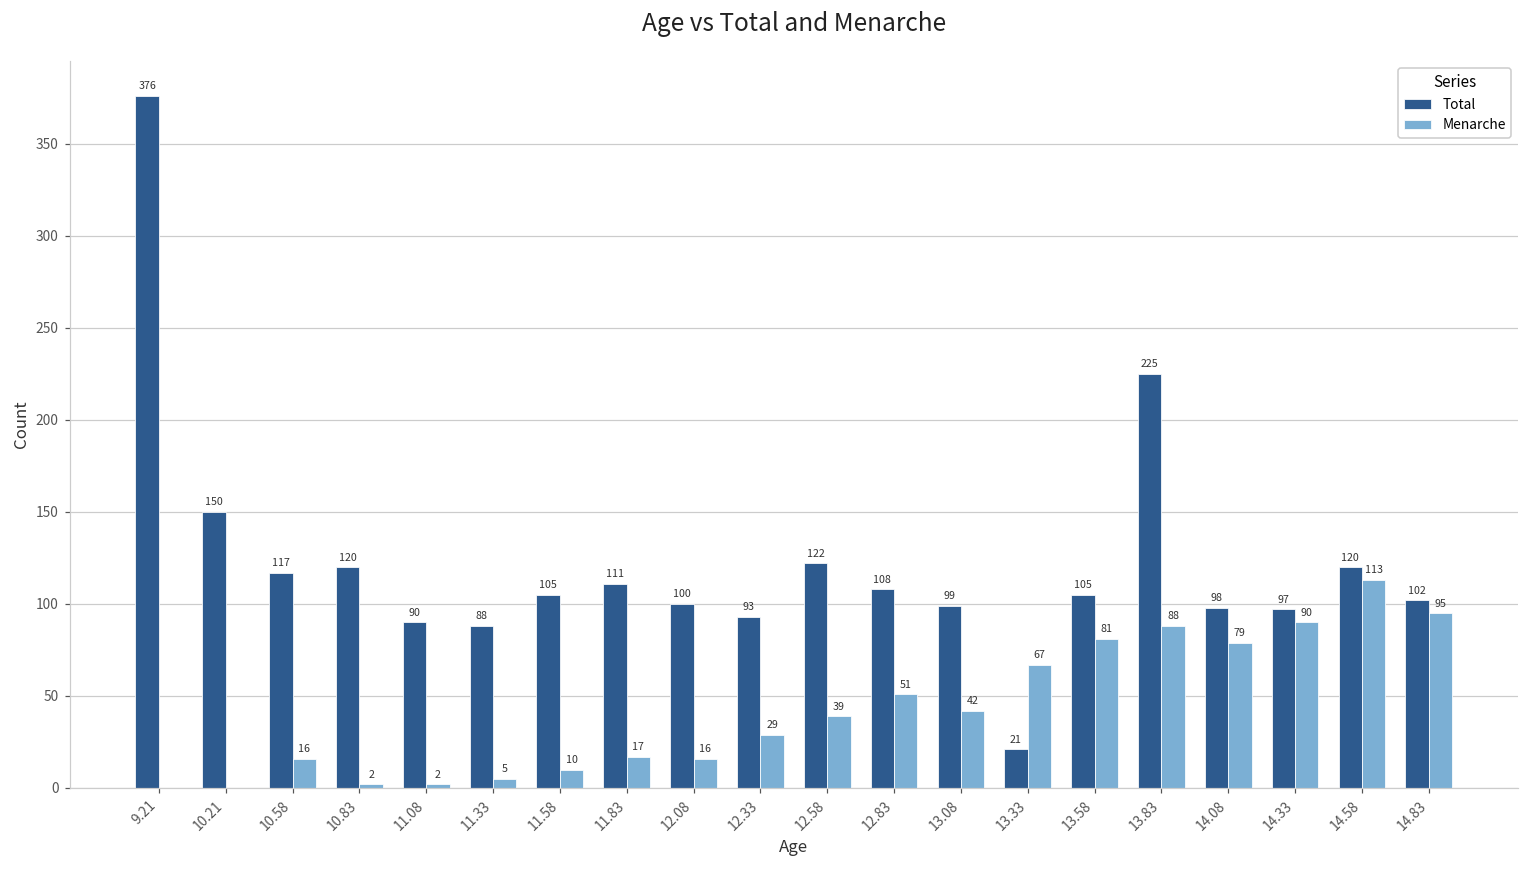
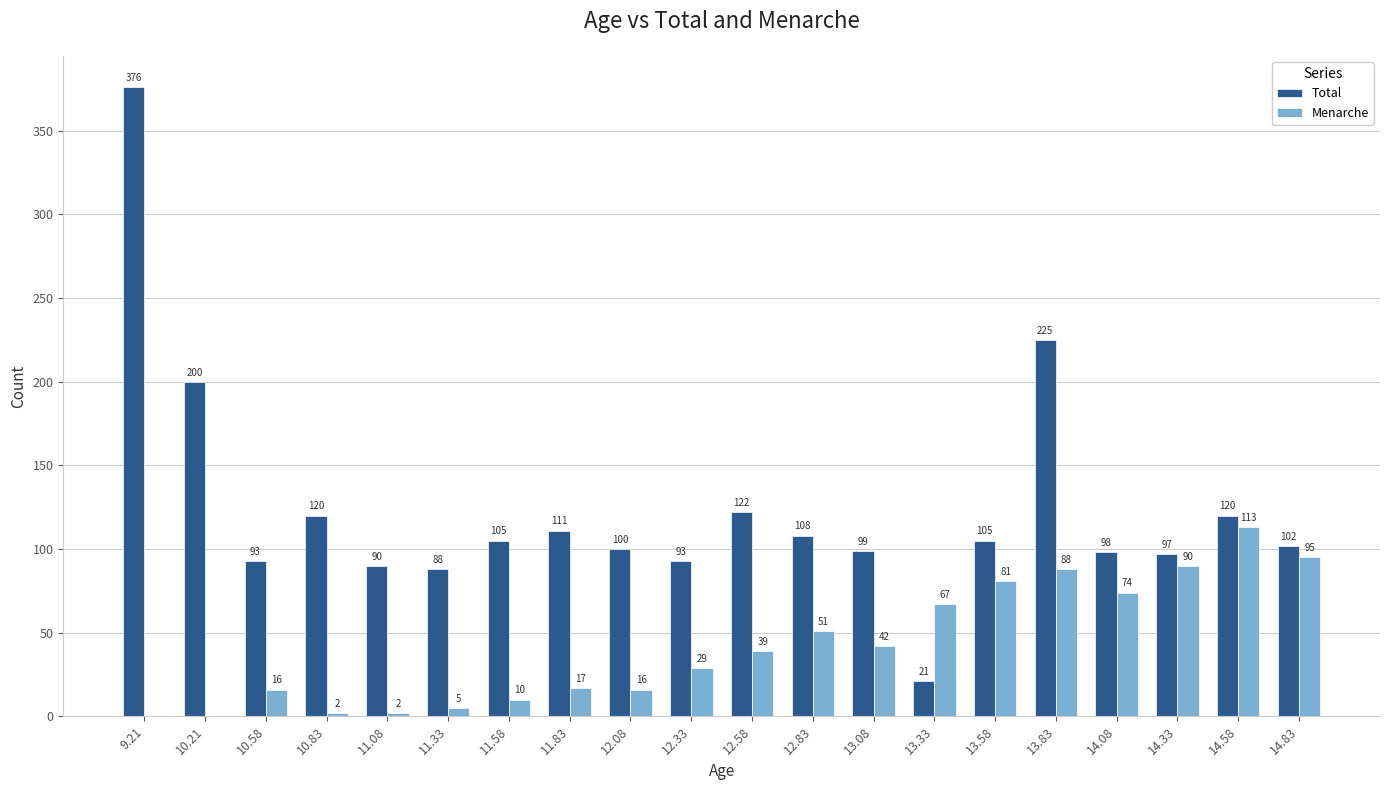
  {
    "Total": {
      "9.21": 376,
-     "10.21": 150,
-     "10.58": 117,
+     "10.21": 200,
+     "10.58": 93,
      "10.83": 120,
      "11.08": 90,
      "11.33": 88,
      "11.58": 105,
      "11.83": 111,
      "12.08": 100,
      "12.33": 93,
      "12.58": 122,
      "12.83": 108,
      "13.08": 99,
      "13.33": 21,
      "13.58": 105,
      "13.83": 225,
      "14.08": 98,
      "14.33": 97,
      "14.58": 120,
      "14.83": 102
    },
    "Menarche": {
      "10.58": 16,
      "10.83": 2,
      "11.08": 2,
      "11.33": 5,
      "11.58": 10,
      "11.83": 17,
      "12.08": 16,
      "12.33": 29,
      "12.58": 39,
      "12.83": 51,
      "13.08": 42,
      "13.33": 67,
      "13.58": 81,
      "13.83": 88,
-     "14.08": 79,
+     "14.08": 74,
      "14.33": 90,
      "14.58": 113,
      "14.83": 95
    }
  }
